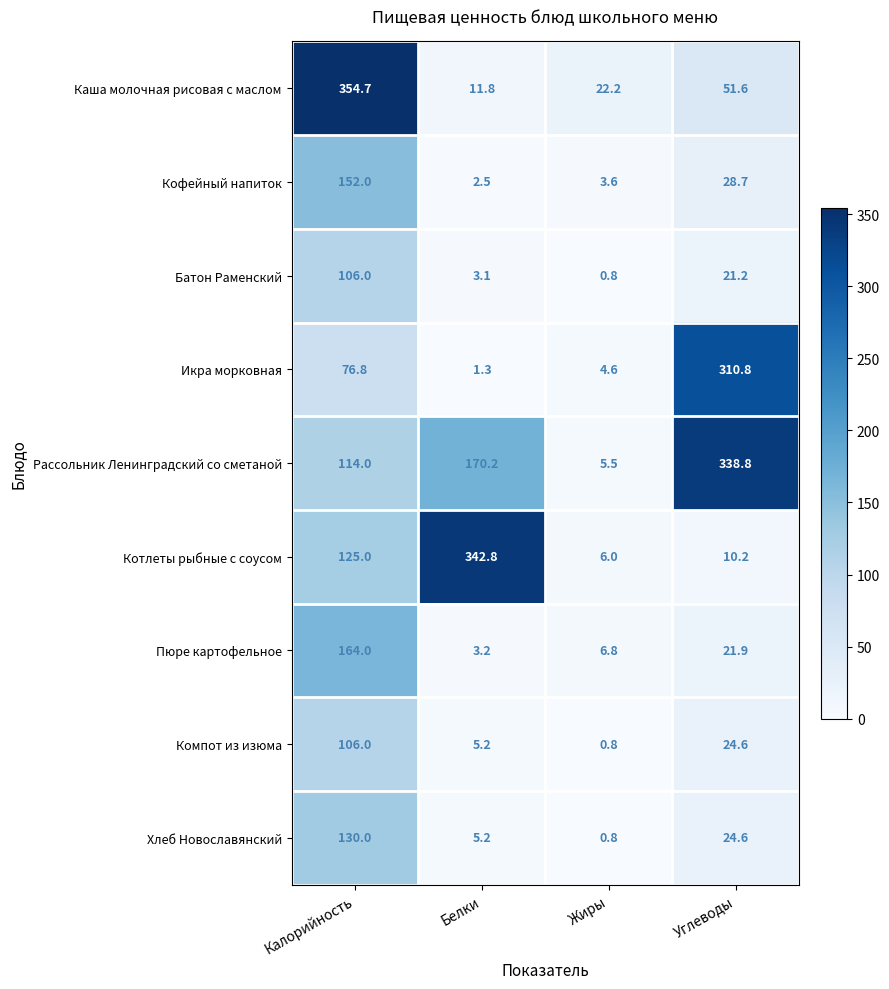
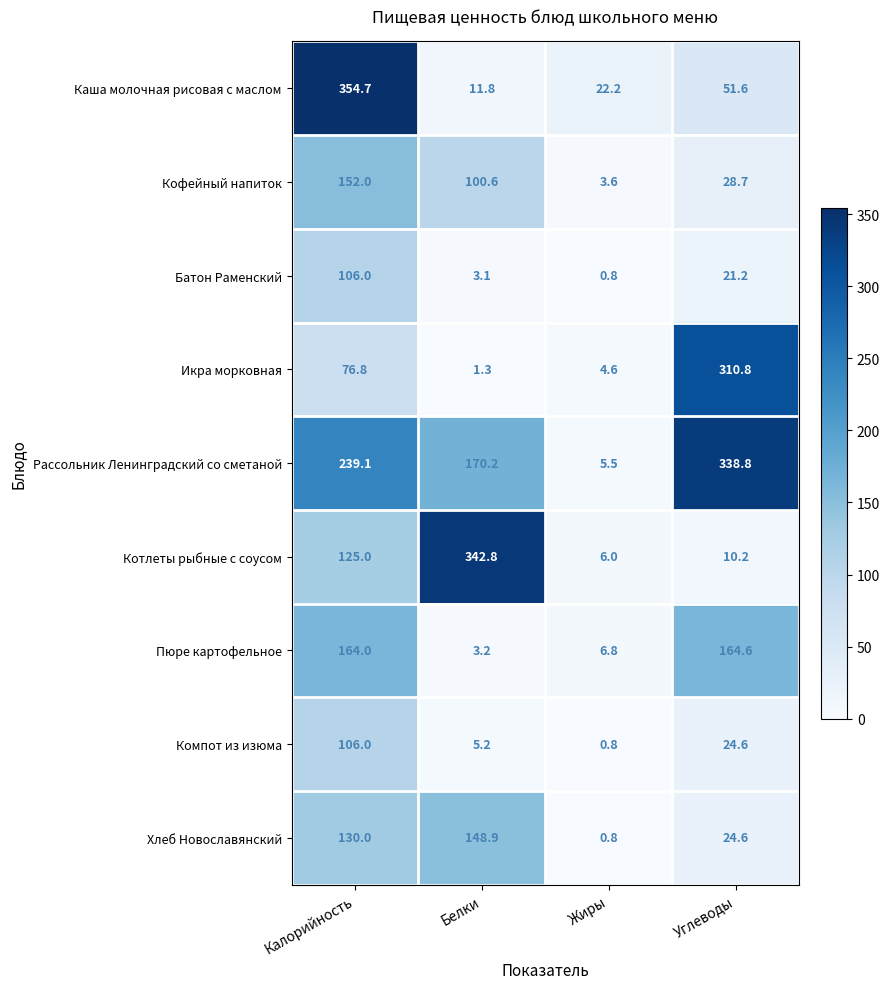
  {
    "Каша молочная рисовая с маслом": {
      "Калорийность": 354.7,
      "Белки": 11.8,
      "Жиры": 22.2,
      "Углеводы": 51.6
    },
    "Кофейный напиток": {
      "Калорийность": 152.0,
-     "Белки": 2.5,
+     "Белки": 100.6,
      "Жиры": 3.6,
      "Углеводы": 28.7
    },
    "Батон Раменский": {
      "Калорийность": 106.0,
      "Белки": 3.1,
      "Жиры": 0.8,
      "Углеводы": 21.2
    },
    "Икра морковная": {
      "Калорийность": 76.8,
      "Белки": 1.3,
      "Жиры": 4.6,
      "Углеводы": 310.8
    },
    "Рассольник Ленинградский со сметаной": {
-     "Калорийность": 114.0,
+     "Калорийность": 239.1,
      "Белки": 170.2,
      "Жиры": 5.5,
      "Углеводы": 338.8
    },
    "Котлеты рыбные с соусом": {
      "Калорийность": 125.0,
      "Белки": 342.8,
      "Жиры": 6.0,
      "Углеводы": 10.2
    },
    "Пюре картофельное": {
      "Калорийность": 164.0,
      "Белки": 3.2,
      "Жиры": 6.8,
-     "Углеводы": 21.9
+     "Углеводы": 164.6
    },
    "Компот из изюма": {
      "Калорийность": 106.0,
      "Белки": 5.2,
      "Жиры": 0.8,
      "Углеводы": 24.6
    },
    "Хлеб Новославянский": {
      "Калорийность": 130.0,
-     "Белки": 5.2,
+     "Белки": 148.9,
      "Жиры": 0.8,
      "Углеводы": 24.6
    }
  }
